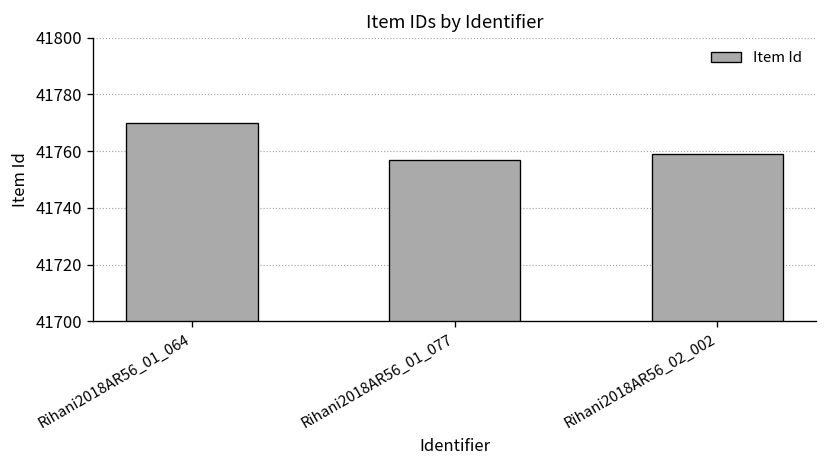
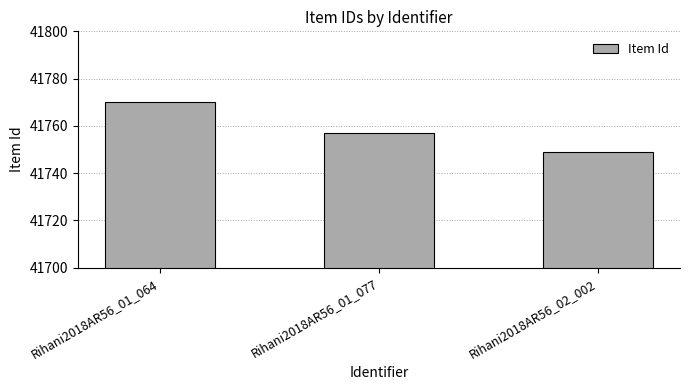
  {
    "Rihani2018AR56_01_064": 41770,
    "Rihani2018AR56_01_077": 41757,
-   "Rihani2018AR56_02_002": 41759
+   "Rihani2018AR56_02_002": 41749
  }
